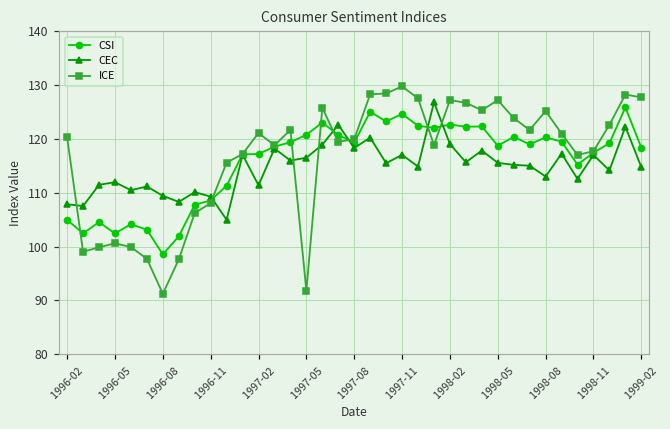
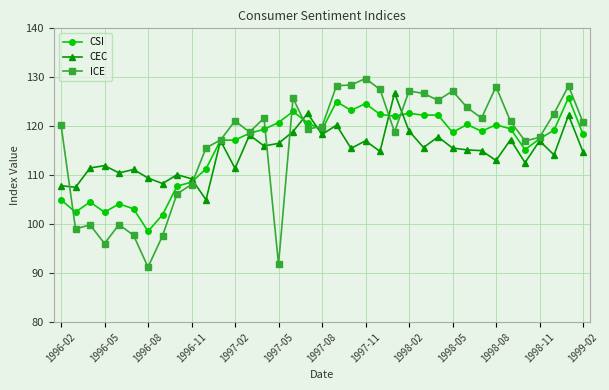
  {
    "ICE": {
      "1996-02": 120,
-     "1996-05": 101,
+     "1996-05": 96,
      "1996-08": 91,
      "1997-02": 121,
      "1997-05": 92,
      "1997-08": 120,
      "1997-11": 130,
      "1998-02": 127,
      "1998-05": 127,
-     "1998-08": 125,
-     "1999-02": 128
+     "1998-08": 128,
+     "1999-02": 121
    }
  }
